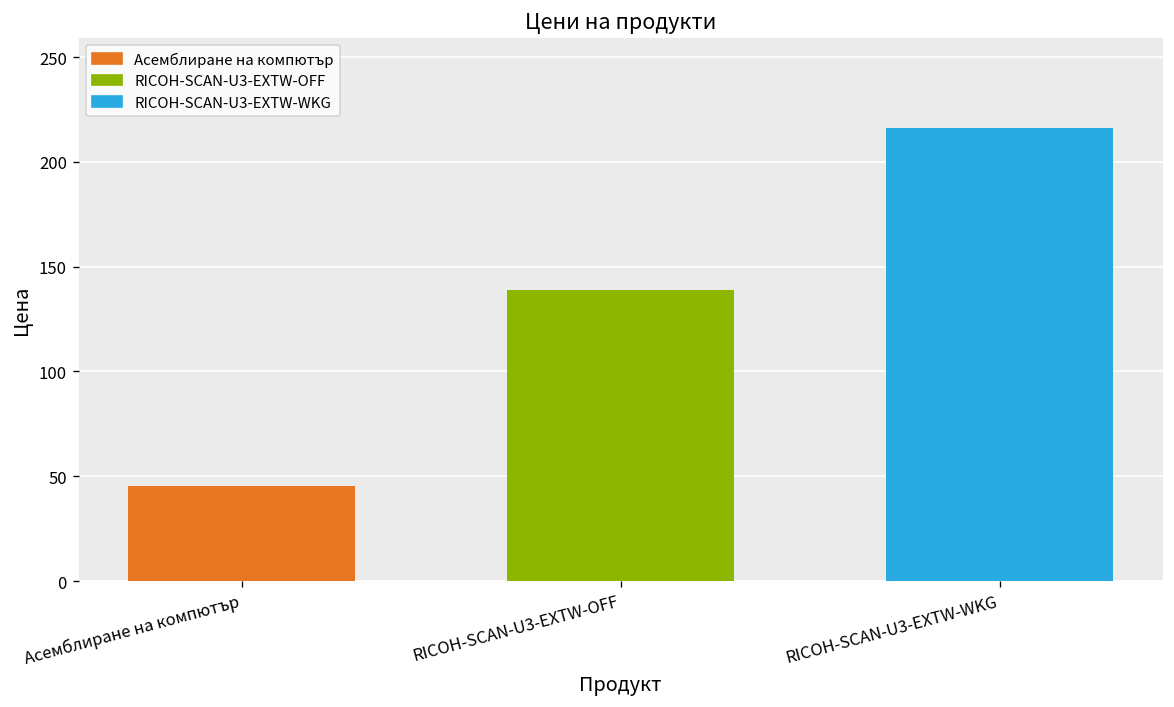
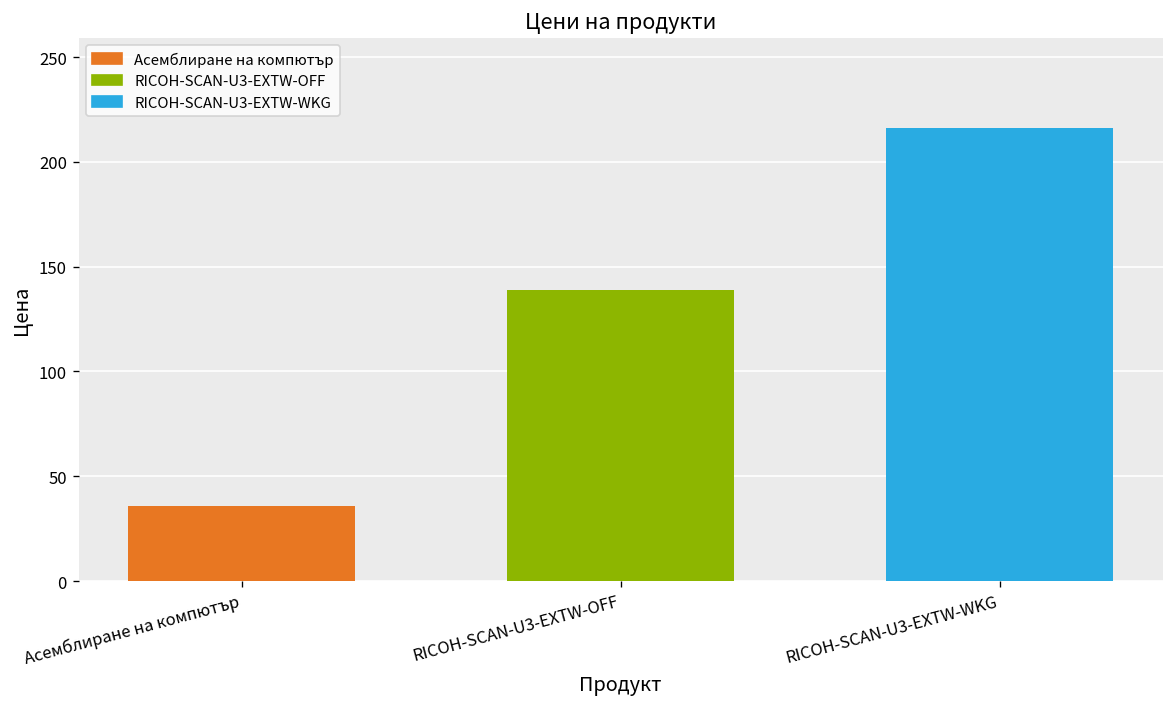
  {
-   "Асемблиране на компютър": 45,
+   "Асемблиране на компютър": 36,
    "RICOH-SCAN-U3-EXTW-OFF": 139,
    "RICOH-SCAN-U3-EXTW-WKG": 216
  }
